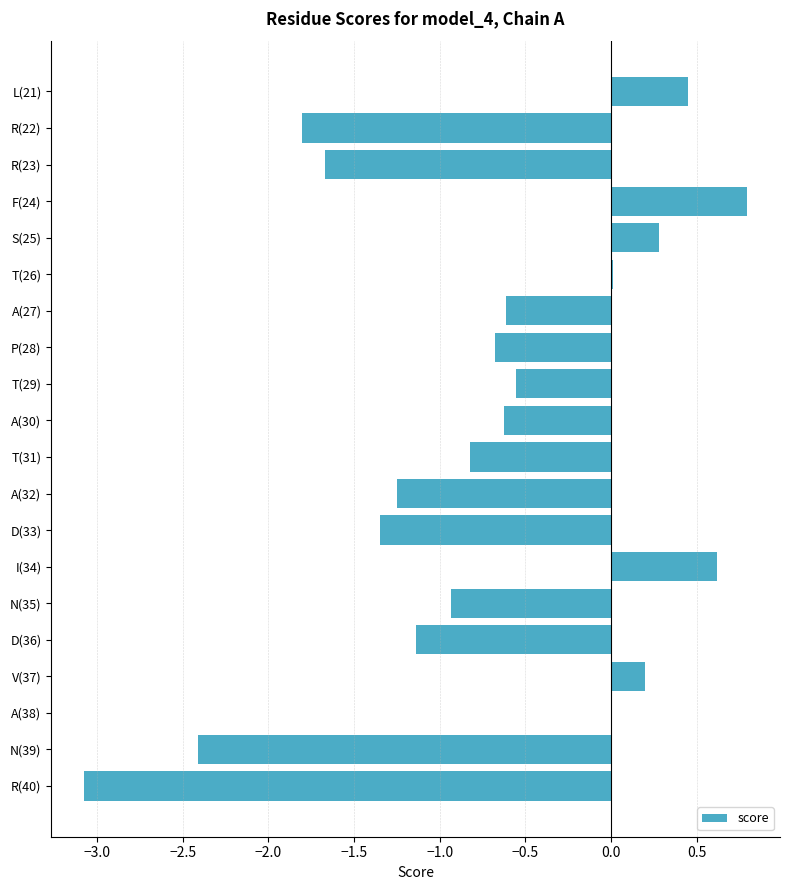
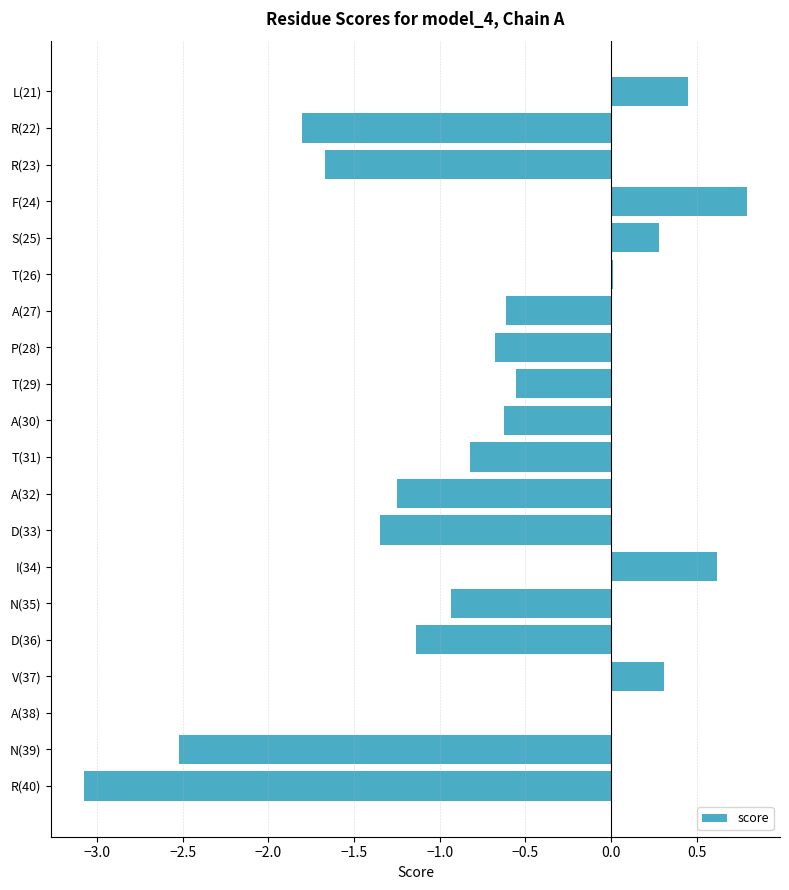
  {
    "L(21)": 0.45,
    "R(22)": -1.81,
    "R(23)": -1.67,
    "F(24)": 0.79,
    "S(25)": 0.28,
    "A(27)": -0.61,
    "P(28)": -0.68,
    "T(29)": -0.55,
    "A(30)": -0.63,
    "T(31)": -0.82,
    "A(32)": -1.25,
    "D(33)": -1.35,
    "I(34)": 0.62,
    "N(35)": -0.93,
    "D(36)": -1.14,
-   "V(37)": 0.20,
+   "V(37)": 0.31,
    "A(38)": 0.00,
-   "N(39)": -2.41,
+   "N(39)": -2.52,
    "R(40)": -3.07
  }
